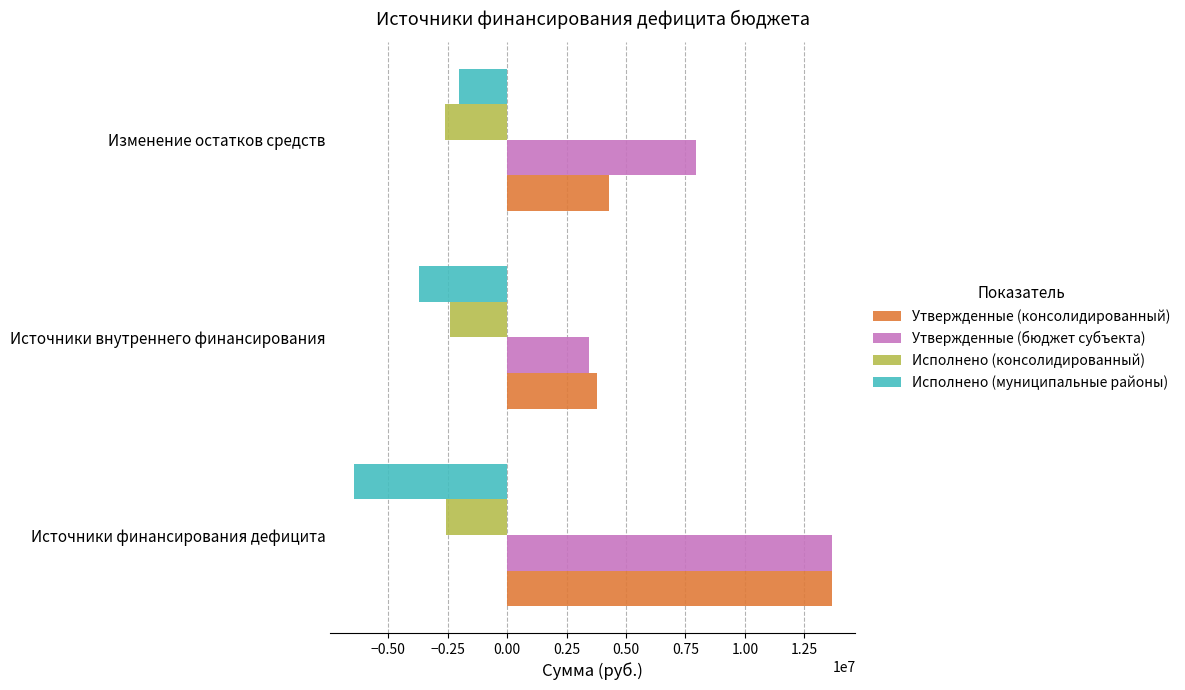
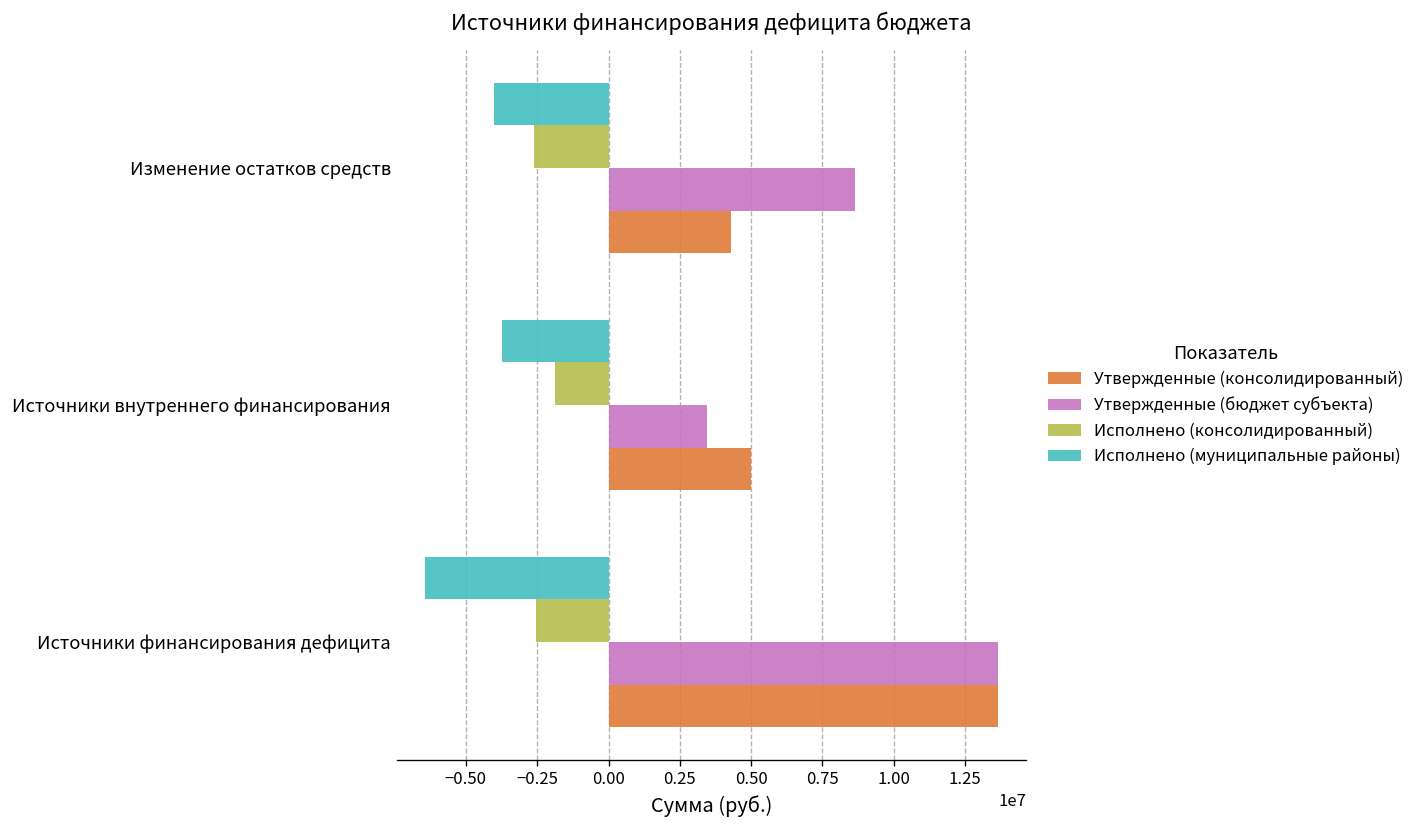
  {
    "Утвержденные (консолидированный)": {
      "Изменение остатков средств": 4300000,
-     "Источники внутреннего финансирования": 3800000,
+     "Источники внутреннего финансирования": 5000000,
      "Источники финансирования дефицита": 13600000
    },
    "Утвержденные (бюджет субъекта)": {
-     "Изменение остатков средств": 7900000,
+     "Изменение остатков средств": 8600000,
      "Источники внутреннего финансирования": 3400000,
      "Источники финансирования дефицита": 13600000
    },
    "Исполнено (консолидированный)": {
      "Изменение остатков средств": -2600000,
-     "Источники внутреннего финансирования": -2400000,
+     "Источники внутреннего финансирования": -1900000,
      "Источники финансирования дефицита": -2600000
    },
    "Исполнено (муниципальные районы)": {
-     "Изменение остатков средств": -2000000,
+     "Изменение остатков средств": -4000000,
      "Источники внутреннего финансирования": -3700000,
      "Источники финансирования дефицита": -6400000
    }
  }
